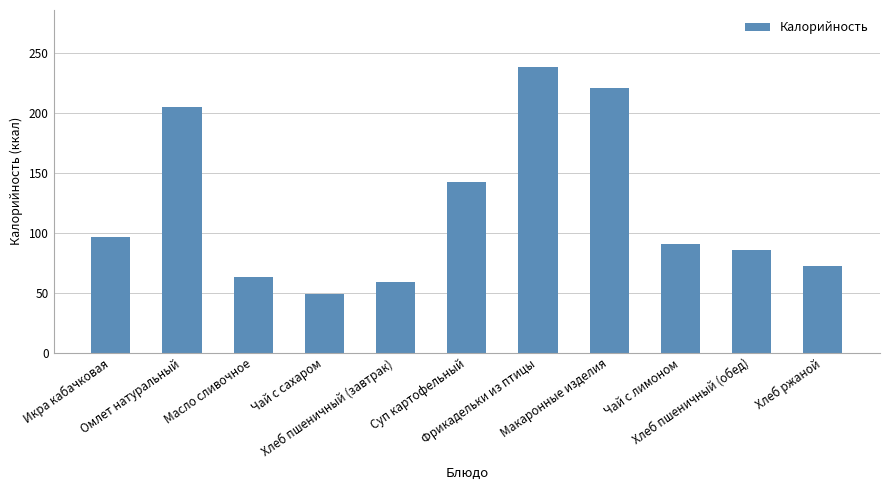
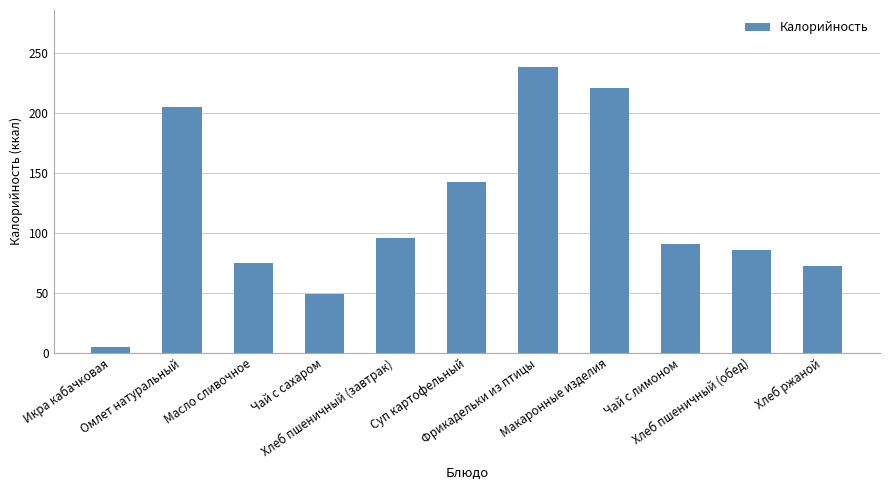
  {
-   "Икра кабачковая": 97,
+   "Икра кабачковая": 5,
    "Омлет натуральный": 205,
-   "Масло сливочное": 63,
+   "Масло сливочное": 75,
    "Чай с сахаром": 49,
-   "Хлеб пшеничный (завтрак)": 59,
+   "Хлеб пшеничный (завтрак)": 96,
    "Суп картофельный": 143,
    "Фрикадельки из птицы": 239,
    "Макаронные изделия": 221,
    "Чай с лимоном": 91,
    "Хлеб пшеничный (обед)": 86,
    "Хлеб ржаной": 72
  }
